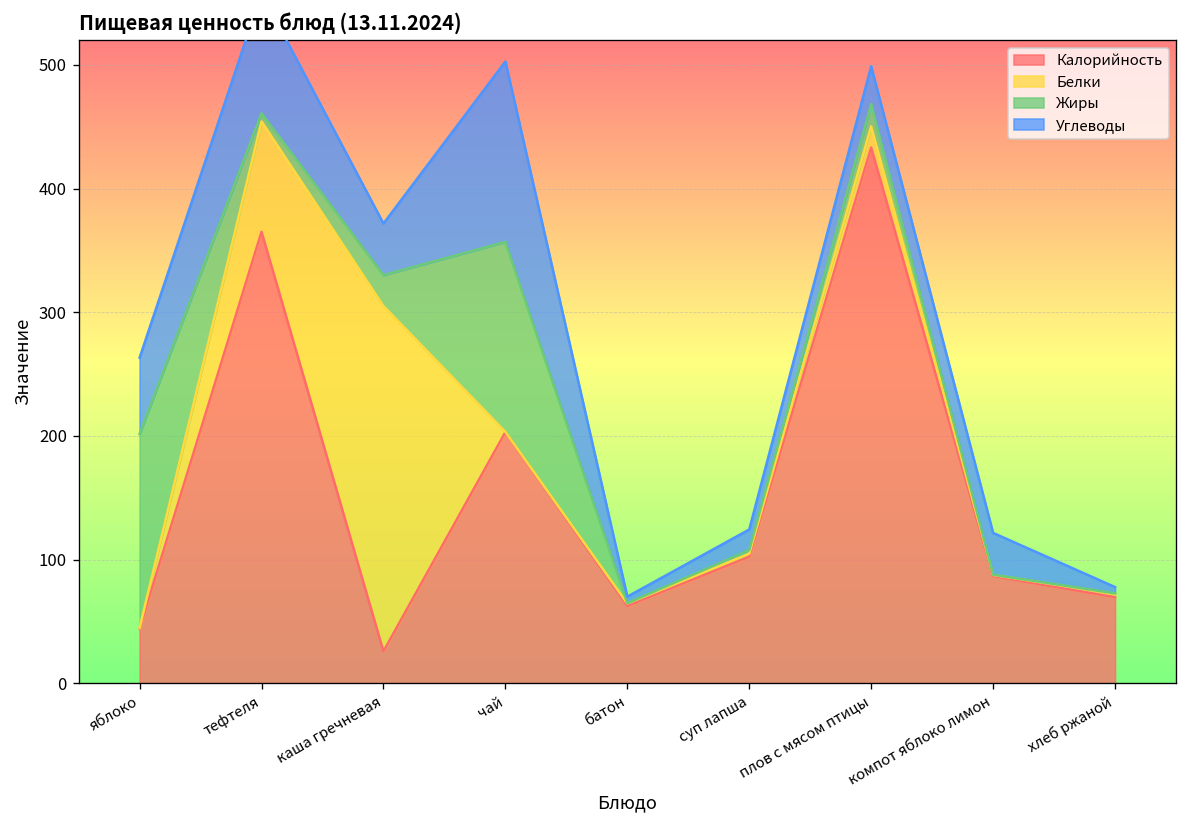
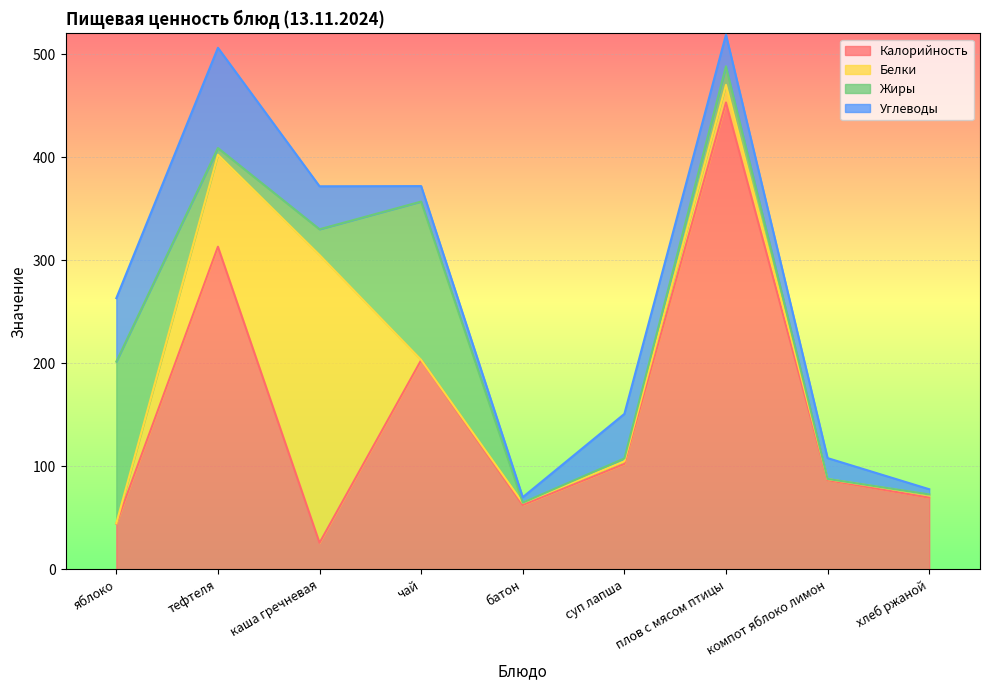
  {
    "Калорийность": {
-     "тефтеля": 365,
+     "тефтеля": 313,
      "каша гречневая": 26,
      "суп лапша": 102,
-     "плов с мясом птицы": 433,
+     "плов с мясом птицы": 453,
      "хлеб ржаной": 70
    },
    "Белки": {
      "тефтеля": 89,
      "каша гречневая": 279,
      "суп лапша": 3,
      "плов с мясом птицы": 17
    },
    "Жиры": {
      "яблоко": 157,
      "тефтеля": 7,
      "каша гречневая": 25,
      "чай": 154,
      "суп лапша": 3,
      "плов с мясом птицы": 18
    },
    "Углеводы": {
      "яблоко": 62,
      "каша гречневая": 42,
-     "чай": 146,
+     "чай": 15,
      "батон": 5,
-     "суп лапша": 17,
+     "суп лапша": 43,
      "плов с мясом птицы": 31,
-     "компот яблоко лимон": 34,
+     "компот яблоко лимон": 20,
      "хлеб ржаной": 5
    }
  }
